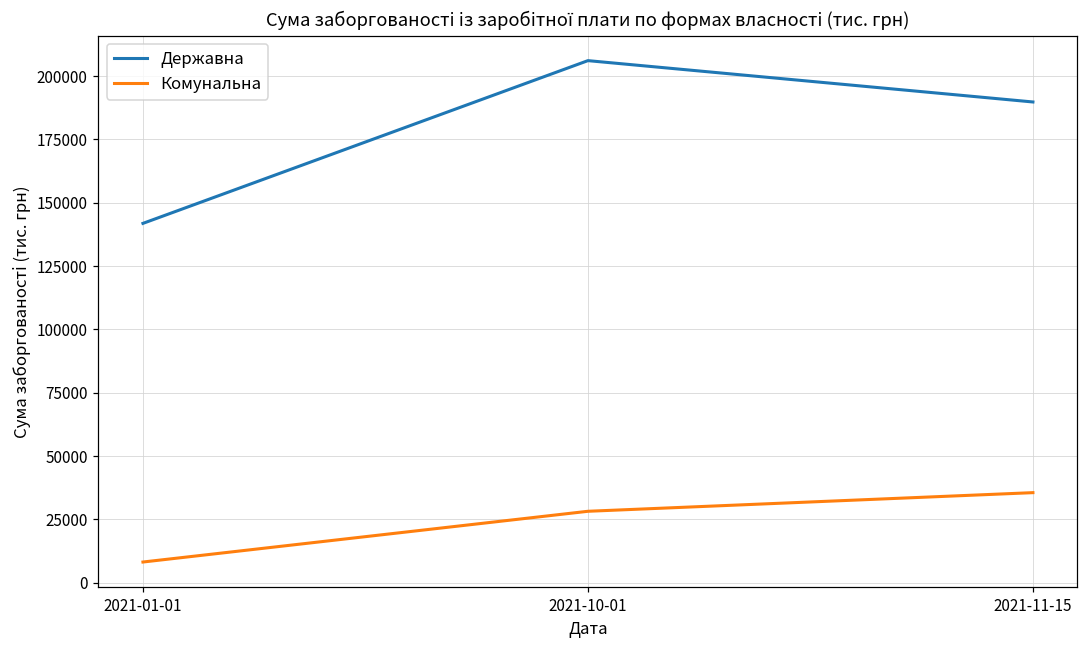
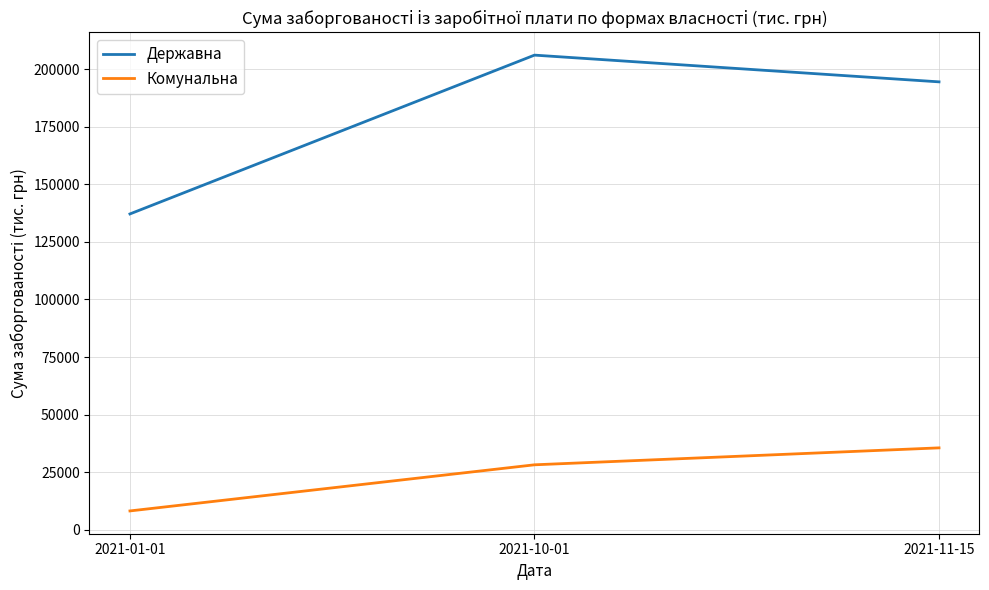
  {
    "Державна": {
-     "2021-01-01": 142000,
+     "2021-01-01": 137000,
      "2021-10-01": 206000,
-     "2021-11-15": 190000
+     "2021-11-15": 194000
    },
    "Комунальна": {
      "2021-01-01": 8000,
      "2021-10-01": 28000,
      "2021-11-15": 36000
    }
  }
